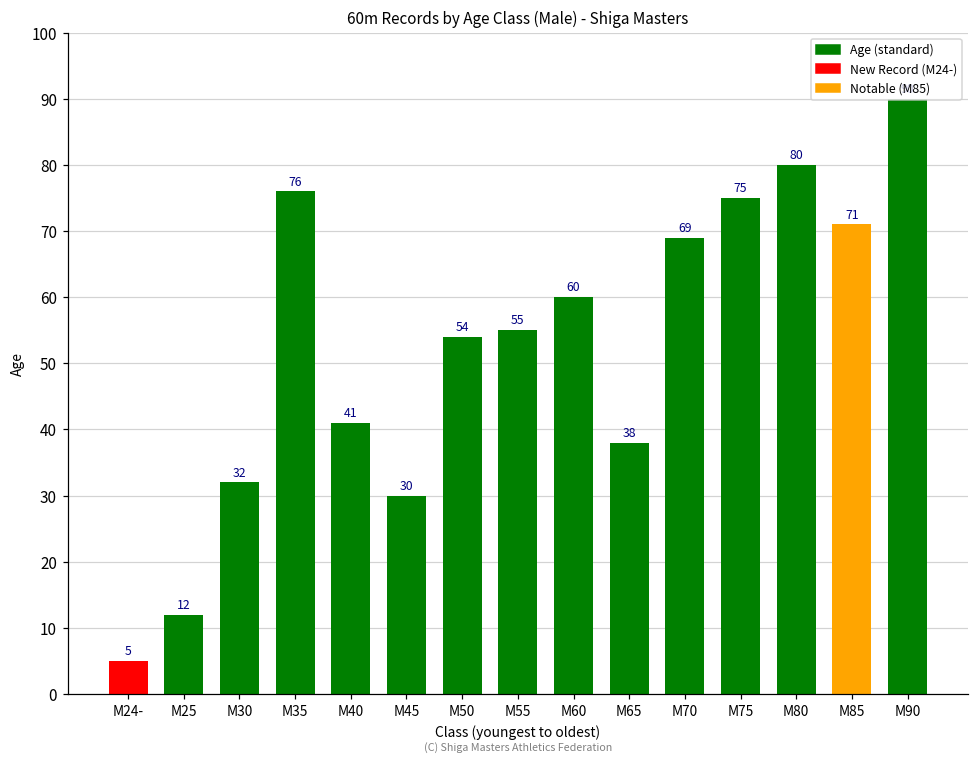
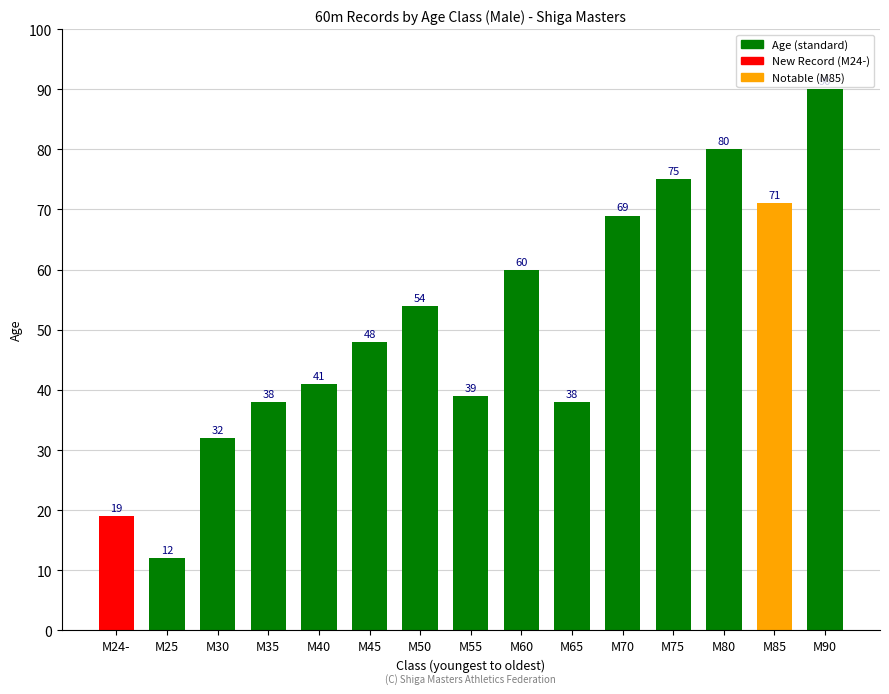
  {
-   "M24-": 5,
+   "M24-": 19,
    "M25": 12,
    "M30": 32,
-   "M35": 76,
+   "M35": 38,
    "M40": 41,
-   "M45": 30,
+   "M45": 48,
    "M50": 54,
-   "M55": 55,
+   "M55": 39,
    "M60": 60,
    "M65": 38,
    "M70": 69,
    "M75": 75,
    "M80": 80,
    "M85": 71
  }
